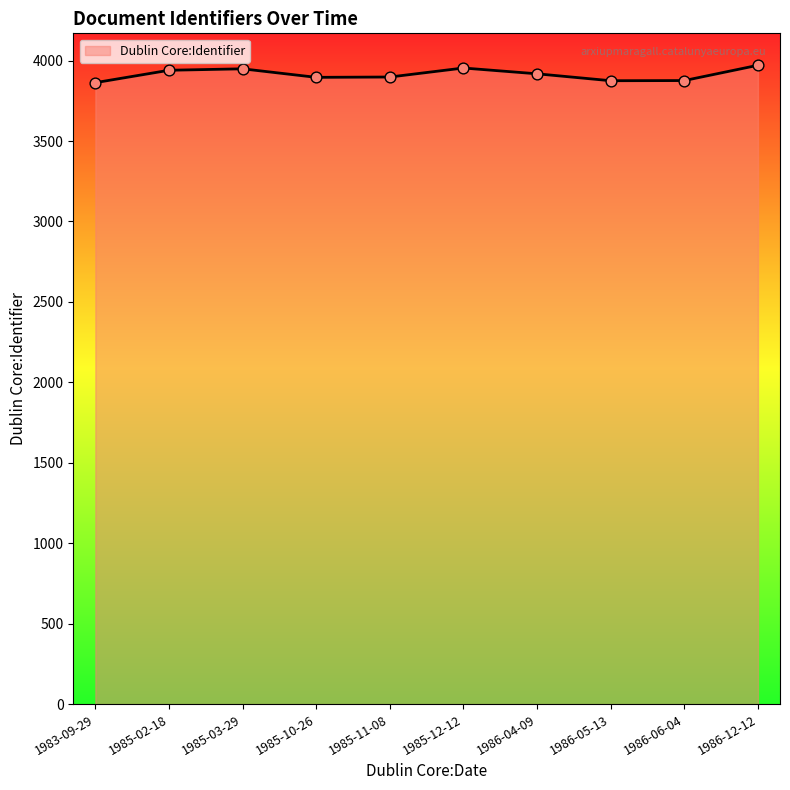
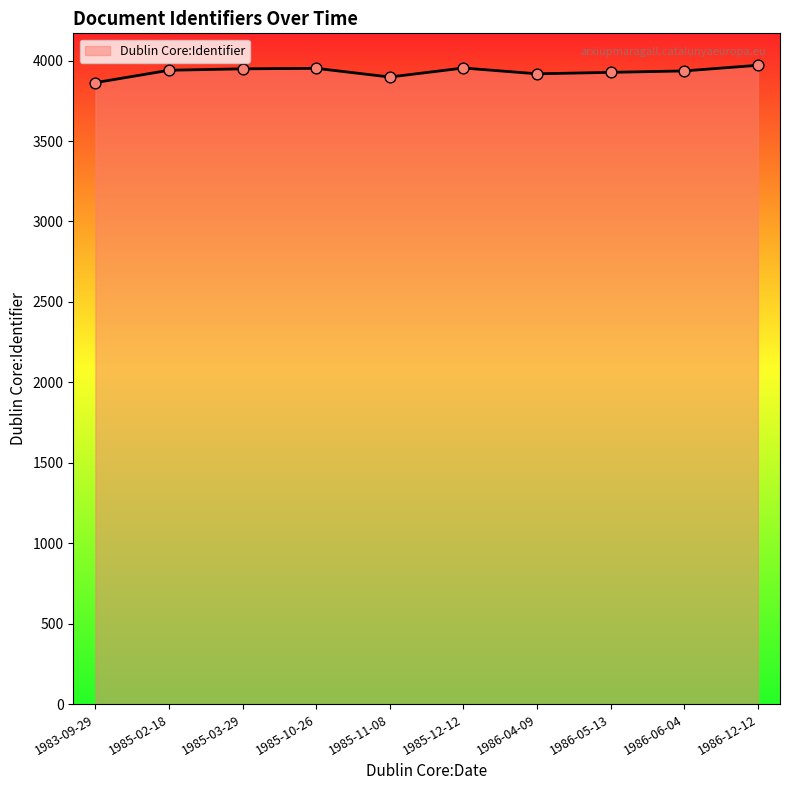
  {
    "1983-09-29": 3860,
    "1985-02-18": 3940,
    "1985-03-29": 3950,
-   "1985-10-26": 3900,
+   "1985-10-26": 3950,
    "1985-11-08": 3900,
    "1985-12-12": 3950,
    "1986-04-09": 3920,
-   "1986-05-13": 3880,
-   "1986-06-04": 3880,
+   "1986-05-13": 3930,
+   "1986-06-04": 3940,
    "1986-12-12": 3970
  }
